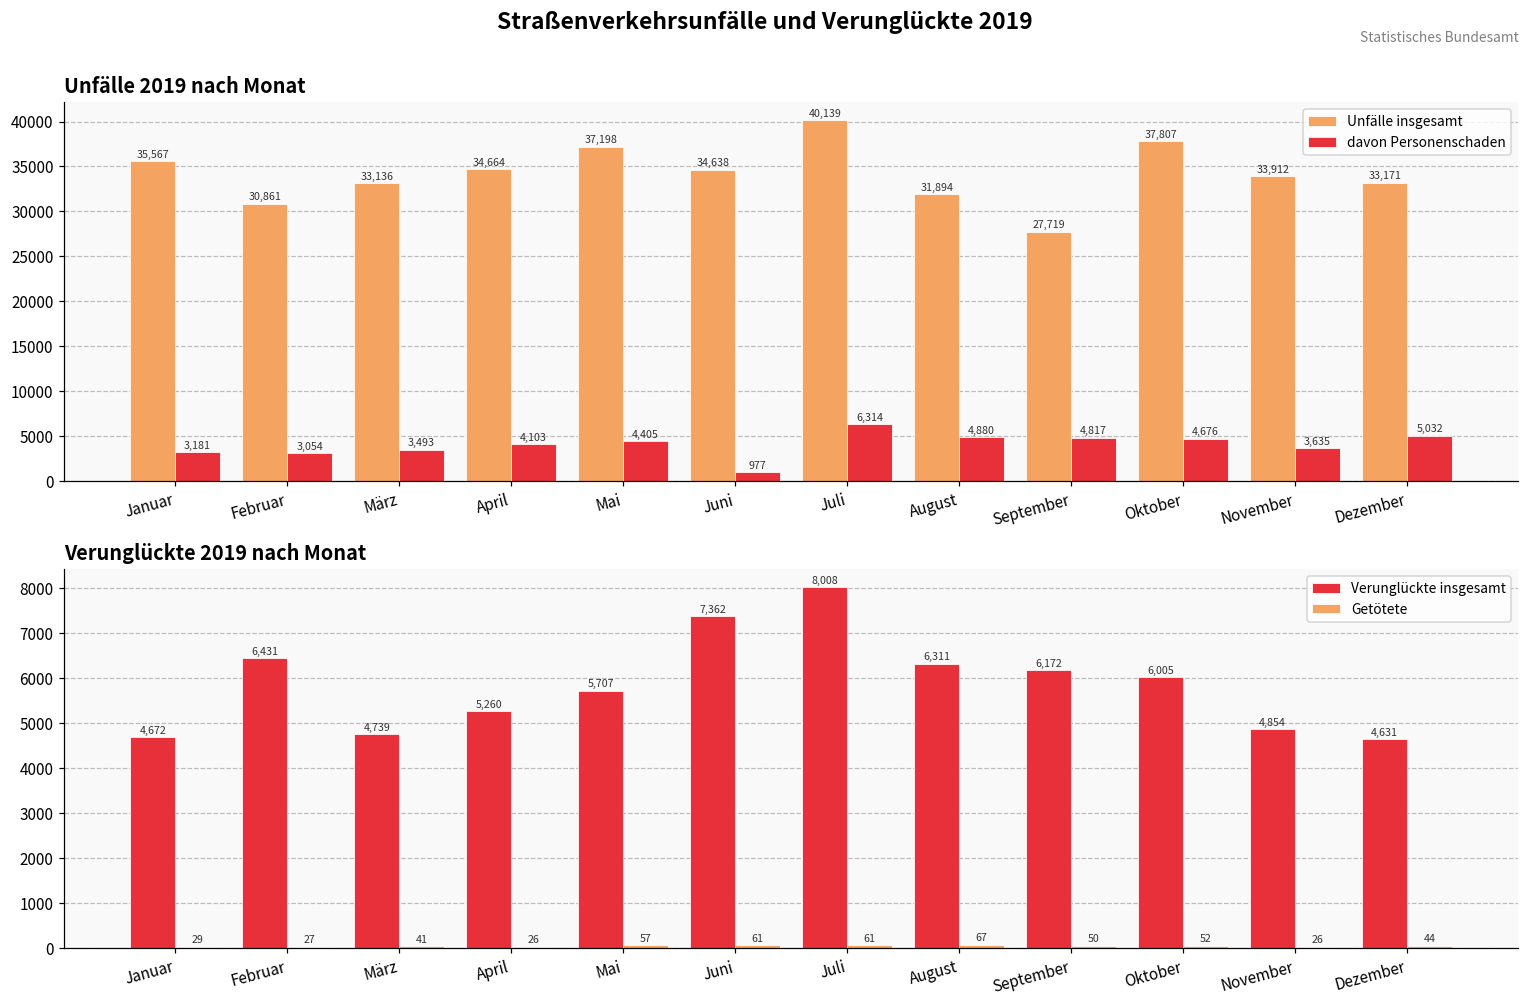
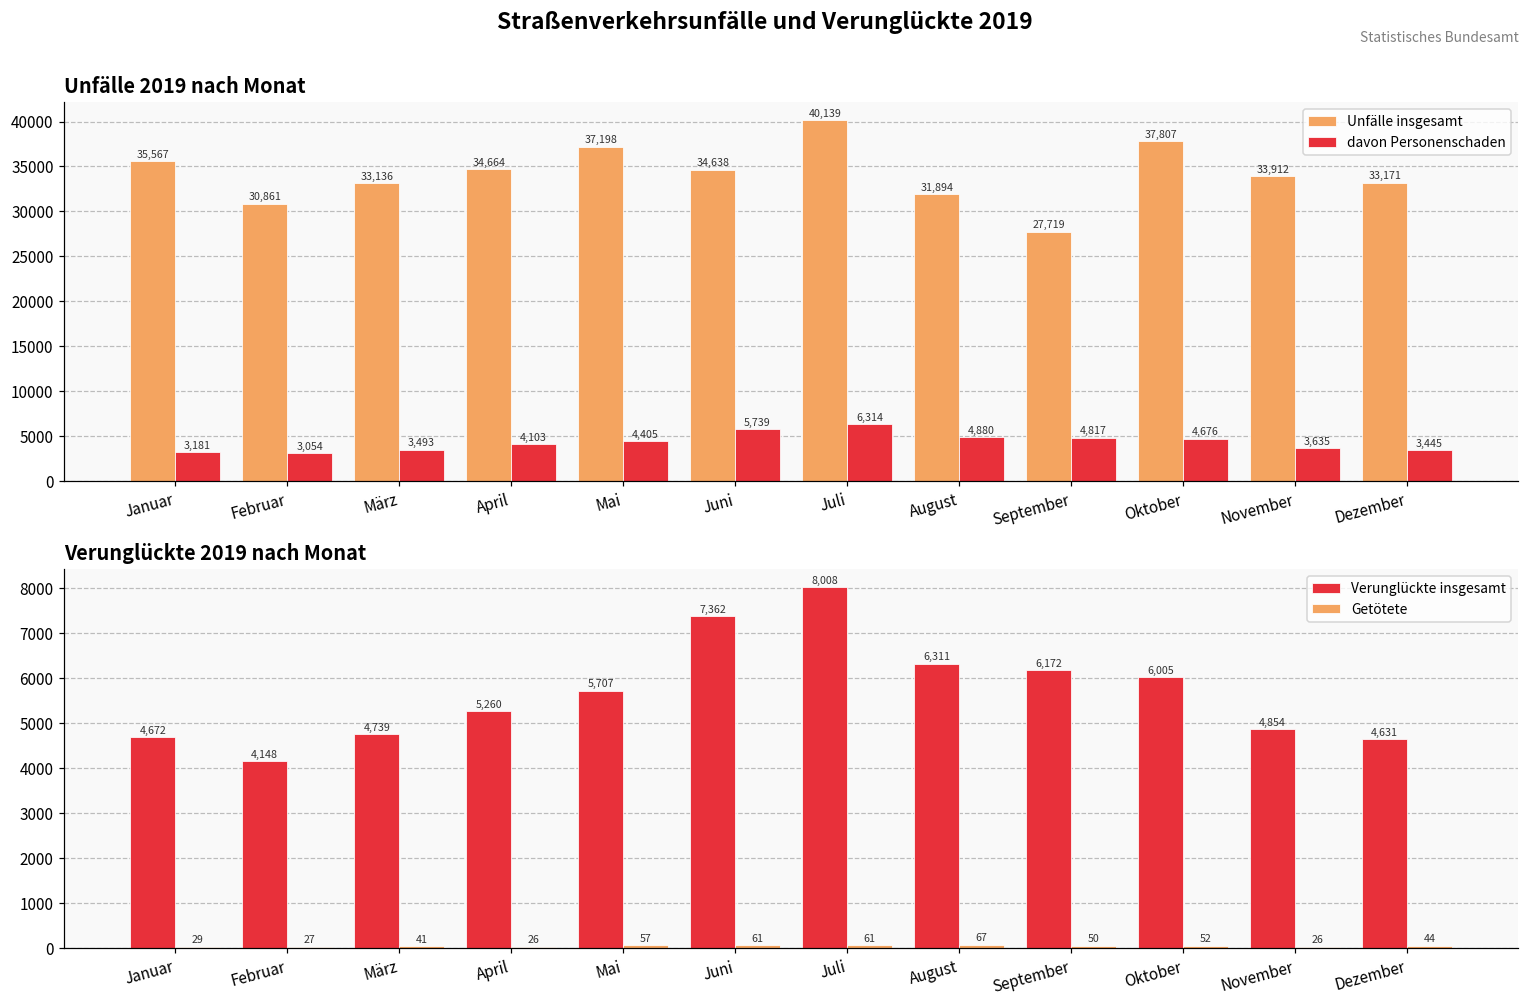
  {
    "Unfälle 2019 nach Monat": {
      "Unfälle insgesamt": {
        "Januar": "35,567",
        "Februar": "30,861",
        "März": "33,136",
        "April": "34,664",
        "Mai": "37,198",
        "Juni": "34,638",
        "Juli": "40,139",
        "August": "31,894",
        "September": "27,719",
        "Oktober": "37,807",
        "November": "33,912",
        "Dezember": "33,171"
      },
      "davon Personenschaden": {
        "Januar": "3,181",
        "Februar": "3,054",
        "März": "3,493",
        "April": "4,103",
        "Mai": "4,405",
-       "Juni": "977",
+       "Juni": "5,739",
        "Juli": "6,314",
        "August": "4,880",
        "September": "4,817",
        "Oktober": "4,676",
        "November": "3,635",
-       "Dezember": "5,032"
+       "Dezember": "3,445"
      }
    },
    "Verunglückte 2019 nach Monat": {
      "Verunglückte insgesamt": {
        "Januar": "4,672",
-       "Februar": "6,431",
+       "Februar": "4,148",
        "März": "4,739",
        "April": "5,260",
        "Mai": "5,707",
        "Juni": "7,362",
        "Juli": "8,008",
        "August": "6,311",
        "September": "6,172",
        "Oktober": "6,005",
        "November": "4,854",
        "Dezember": "4,631"
      },
      "Getötete": {
        "Januar": "29",
        "Februar": "27",
        "März": "41",
        "April": "26",
        "Mai": "57",
        "Juni": "61",
        "Juli": "61",
        "August": "67",
        "September": "50",
        "Oktober": "52",
        "November": "26",
        "Dezember": "44"
      }
    }
  }
